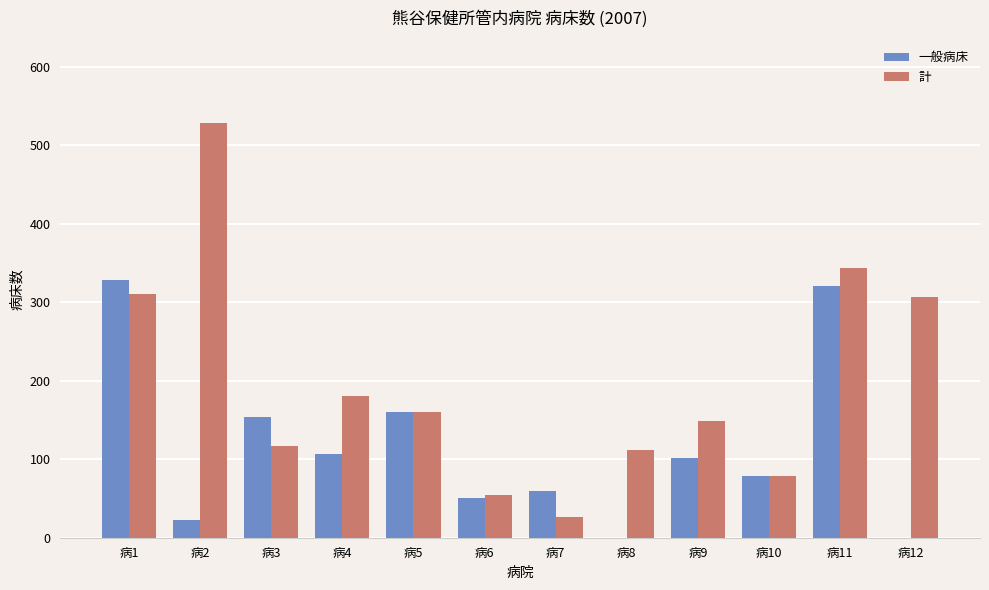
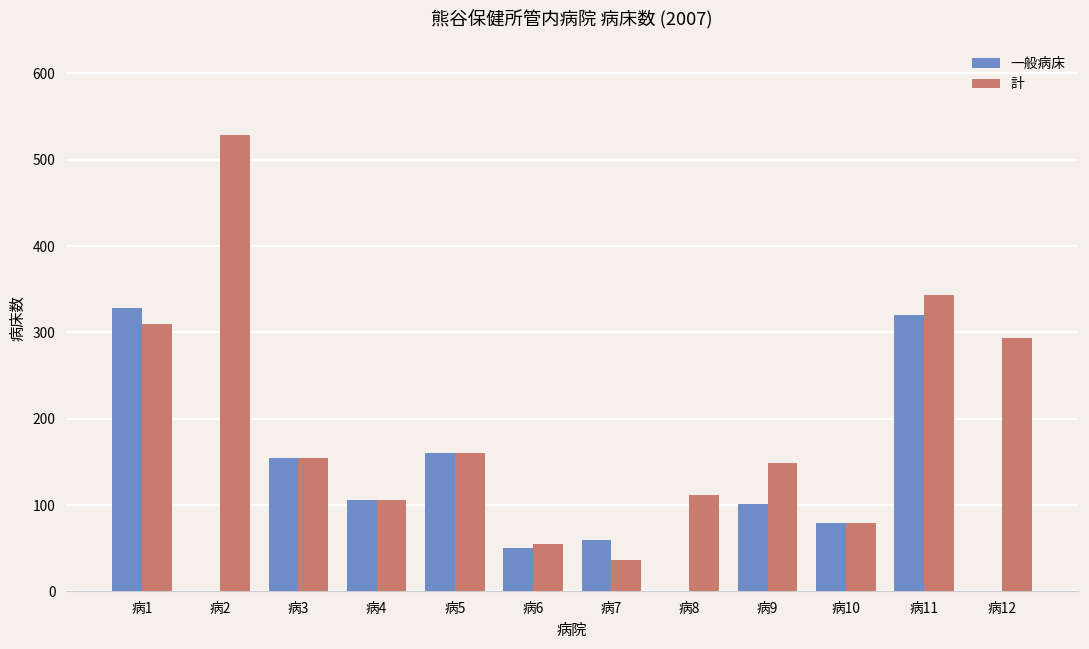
  {
    "一般病床": {
      "病1": 330,
-     "病2": 20,
+     "病2": 0,
      "病3": 150,
      "病4": 110,
      "病5": 160,
      "病6": 50,
      "病7": 60,
      "病8": 0,
      "病9": 100,
      "病10": 80,
      "病11": 320,
      "病12": 0
    },
    "計": {
      "病1": 310,
      "病2": 530,
-     "病3": 120,
-     "病4": 180,
+     "病3": 150,
+     "病4": 110,
      "病5": 160,
      "病6": 60,
-     "病7": 30,
+     "病7": 40,
      "病8": 110,
      "病9": 150,
      "病10": 80,
      "病11": 340,
-     "病12": 310
+     "病12": 290
    }
  }
